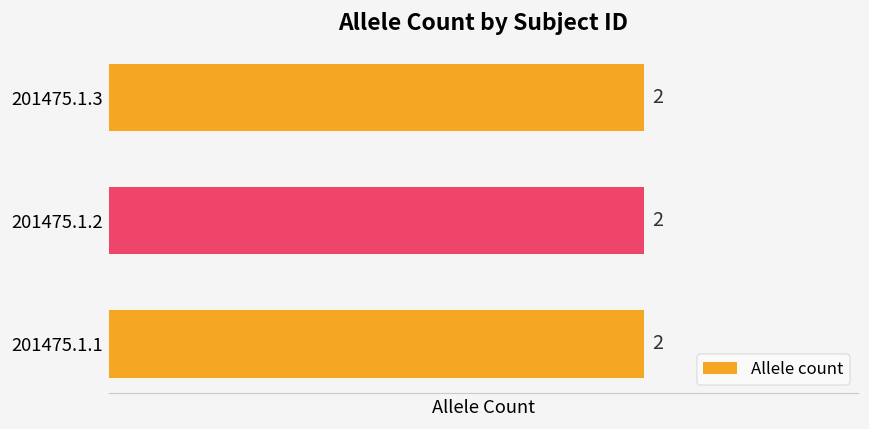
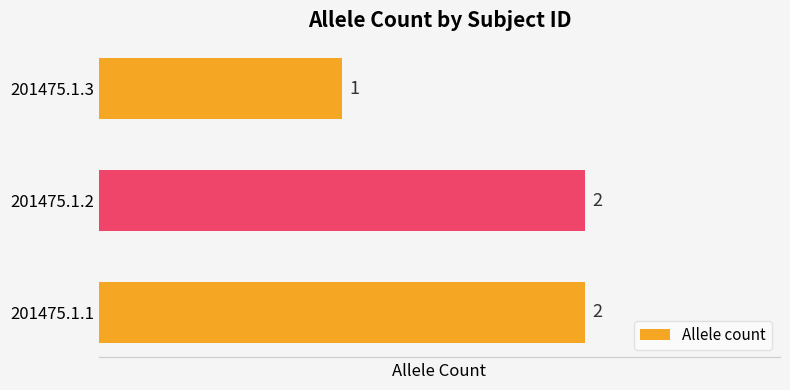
  {
-   "201475.1.3": 2,
+   "201475.1.3": 1,
    "201475.1.2": 2,
    "201475.1.1": 2
  }
